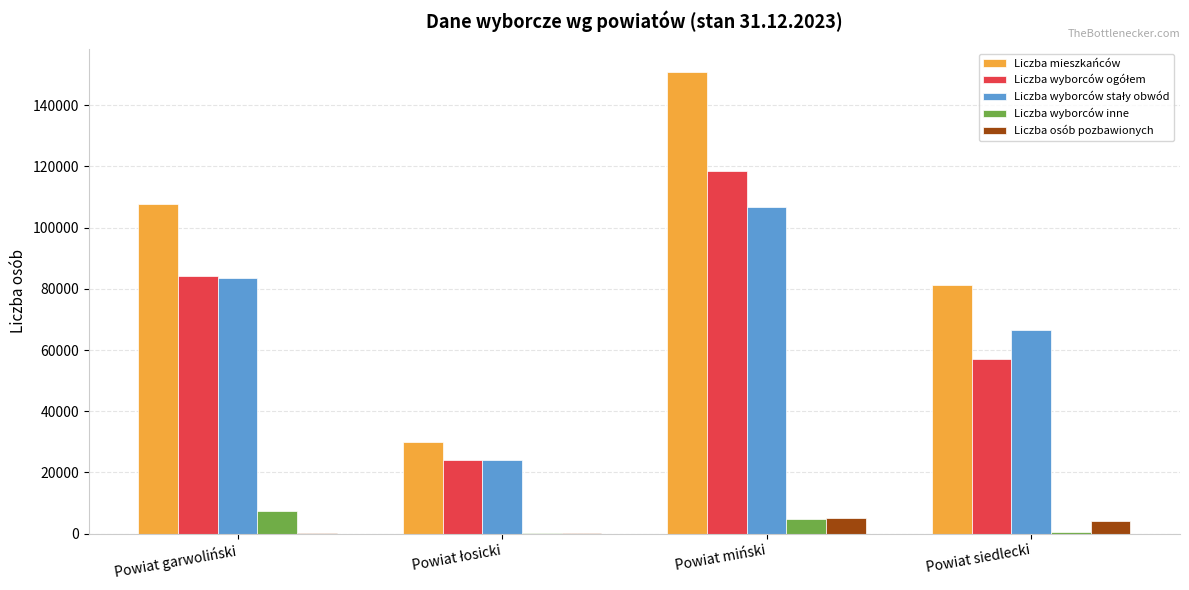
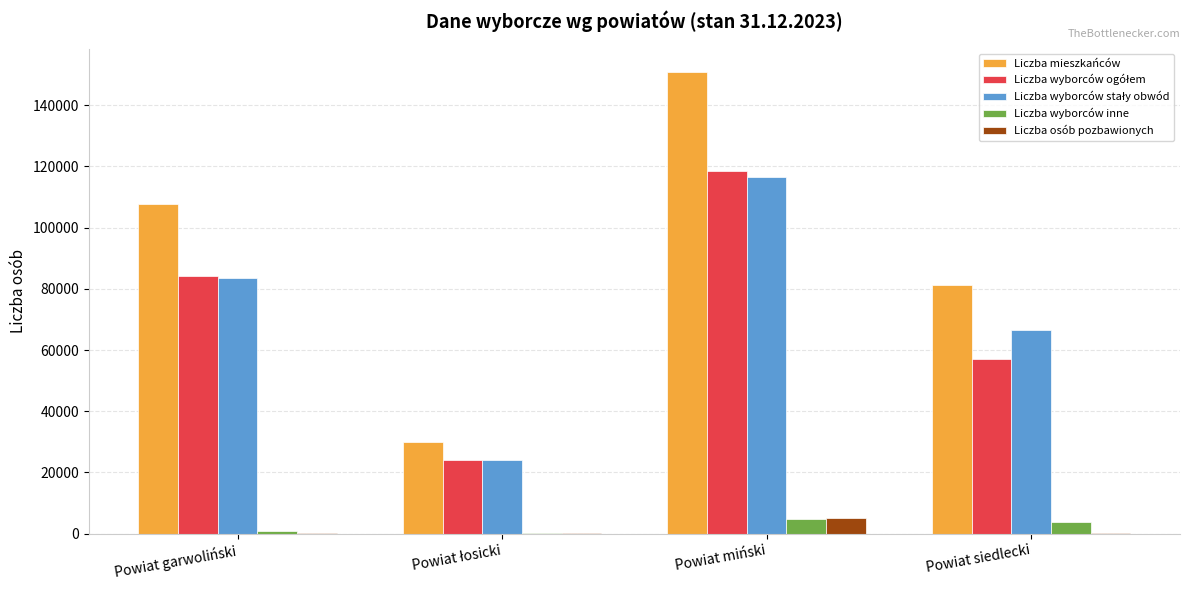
  {
    "Liczba mieszkańców": {
      "Powiat garwoliński": 108000,
      "Powiat łosicki": 30000,
      "Powiat miński": 151000,
      "Powiat siedlecki": 81000
    },
    "Liczba wyborców ogółem": {
      "Powiat garwoliński": 84000,
      "Powiat łosicki": 24000,
      "Powiat miński": 119000,
      "Powiat siedlecki": 57000
    },
    "Liczba wyborców stały obwód": {
      "Powiat garwoliński": 83000,
      "Powiat łosicki": 24000,
-     "Powiat miński": 107000,
+     "Powiat miński": 117000,
      "Powiat siedlecki": 66000
    },
    "Liczba wyborców inne": {
-     "Powiat garwoliński": 8000,
+     "Powiat garwoliński": 1000,
      "Powiat miński": 5000,
-     "Powiat siedlecki": 1000
+     "Powiat siedlecki": 4000
    },
    "Liczba osób pozbawionych": {
      "Powiat miński": 5000,
-     "Powiat siedlecki": 4000
+     "Powiat siedlecki": 0
    }
  }
